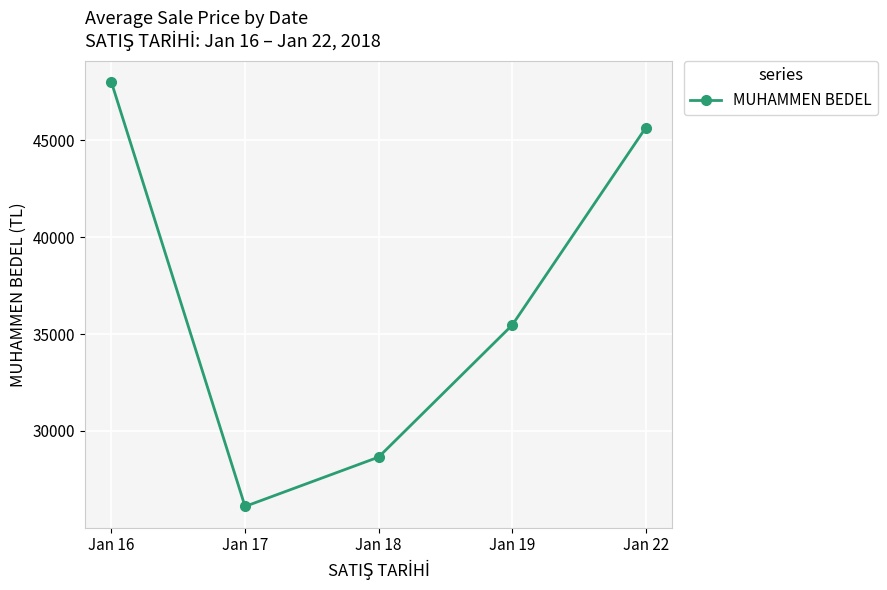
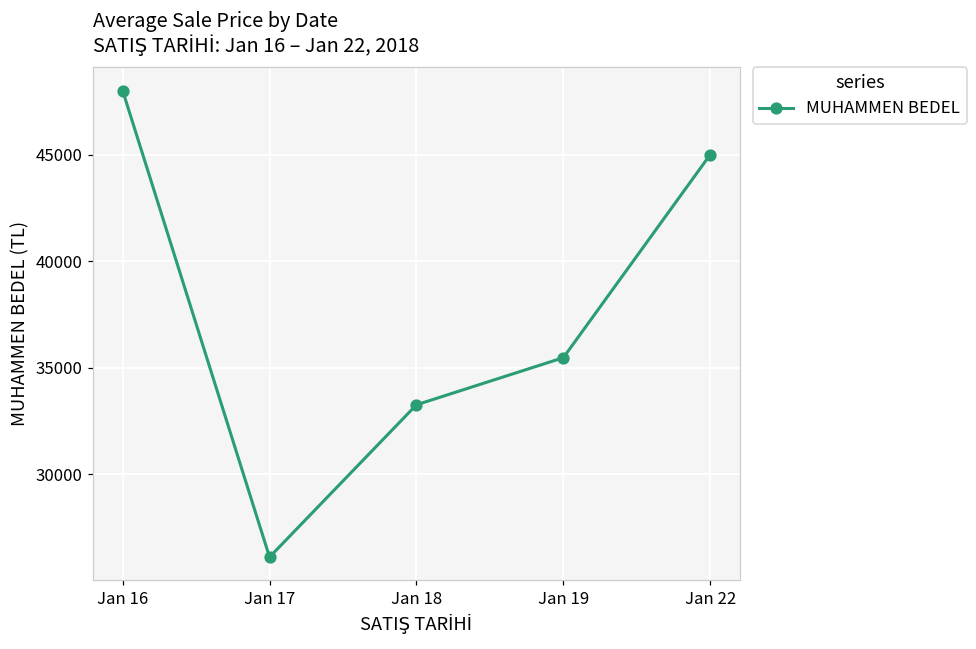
  {
    "Jan 16": 48000,
    "Jan 17": 26100,
-   "Jan 18": 28600,
+   "Jan 18": 33300,
    "Jan 19": 35500,
-   "Jan 22": 45700
+   "Jan 22": 45000
  }
